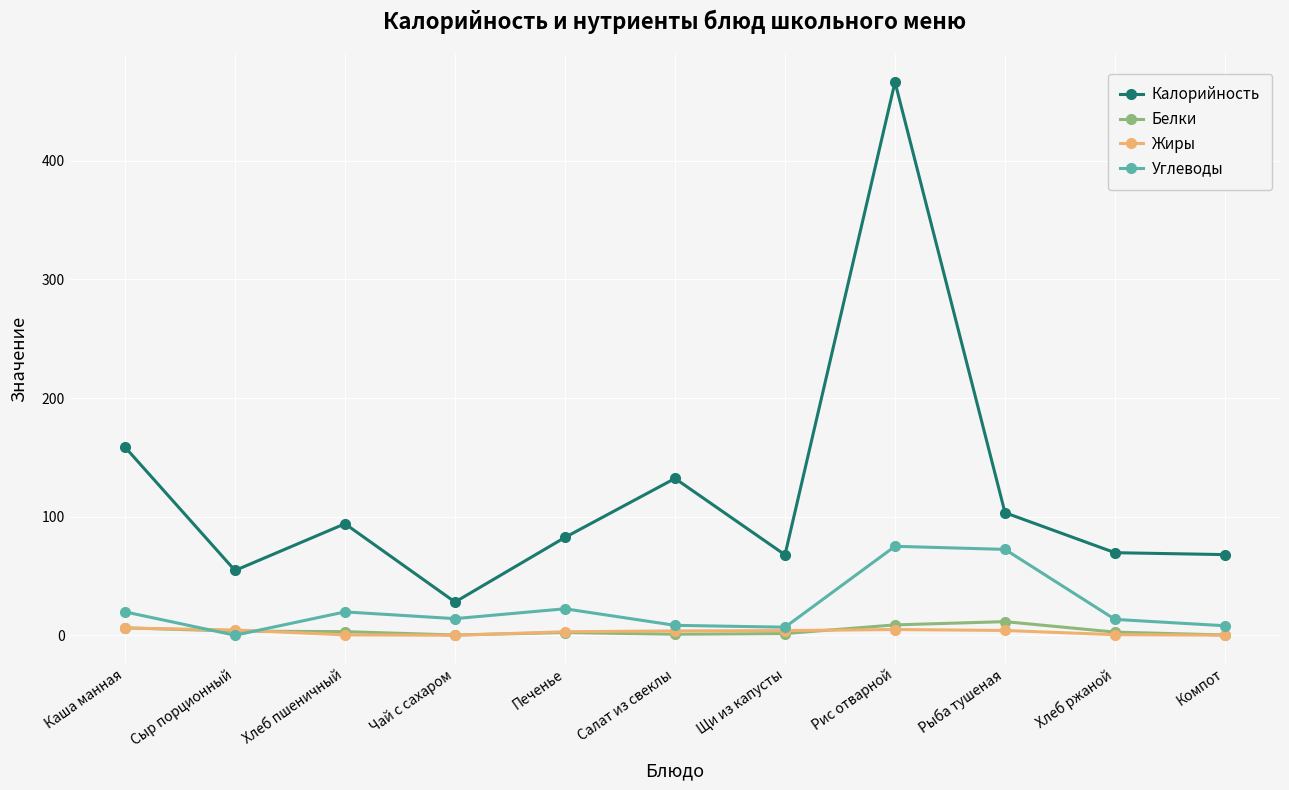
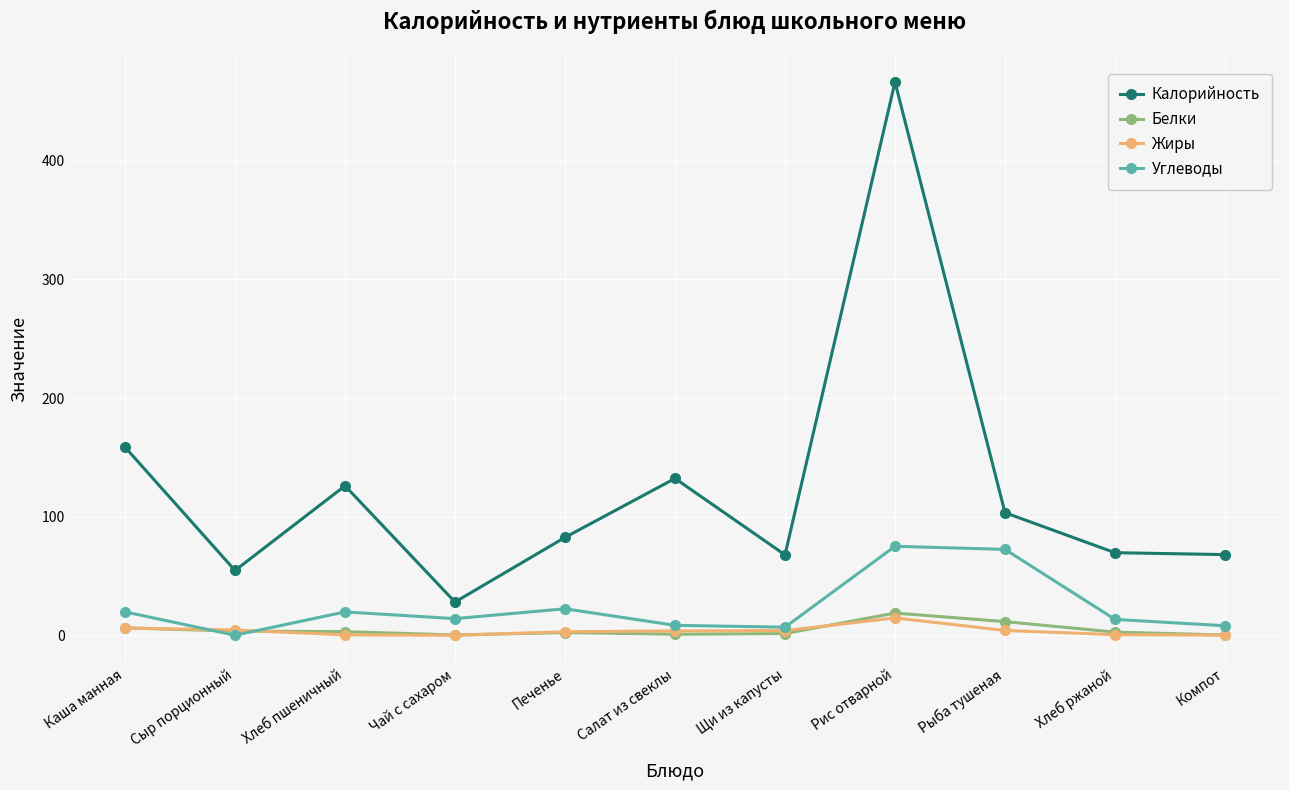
  {
    "Калорийность": {
      "Каша манная": 159,
      "Сыр порционный": 55,
-     "Хлеб пшеничный": 94,
+     "Хлеб пшеничный": 126,
      "Чай с сахаром": 28,
      "Печенье": 83,
      "Салат из свеклы": 132,
      "Щи из капусты": 68,
      "Рис отварной": 466,
      "Рыба тушеная": 103,
      "Хлеб ржаной": 70,
      "Компот": 68
    },
    "Белки": {
      "Хлеб пшеничный": 3,
      "Салат из свеклы": 1,
      "Щи из капусты": 1,
-     "Рис отварной": 9,
+     "Рис отварной": 19,
      "Рыба тушеная": 11,
      "Хлеб ржаной": 3
    },
    "Жиры": {
      "Хлеб пшеничный": 0,
      "Салат из свеклы": 4,
      "Щи из капусты": 4,
-     "Рис отварной": 5,
+     "Рис отварной": 15,
      "Рыба тушеная": 4,
      "Хлеб ржаной": 0
    },
    "Углеводы": {
      "Каша манная": 20,
      "Сыр порционный": 0,
      "Хлеб пшеничный": 20,
      "Чай с сахаром": 14,
      "Печенье": 22,
      "Салат из свеклы": 8,
      "Щи из капусты": 7,
      "Рис отварной": 75,
      "Рыба тушеная": 72,
      "Хлеб ржаной": 13,
      "Компот": 8
    }
  }
